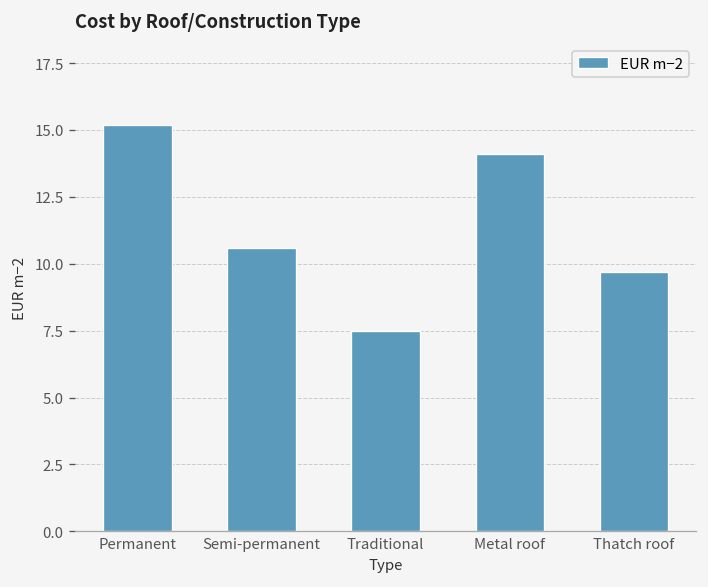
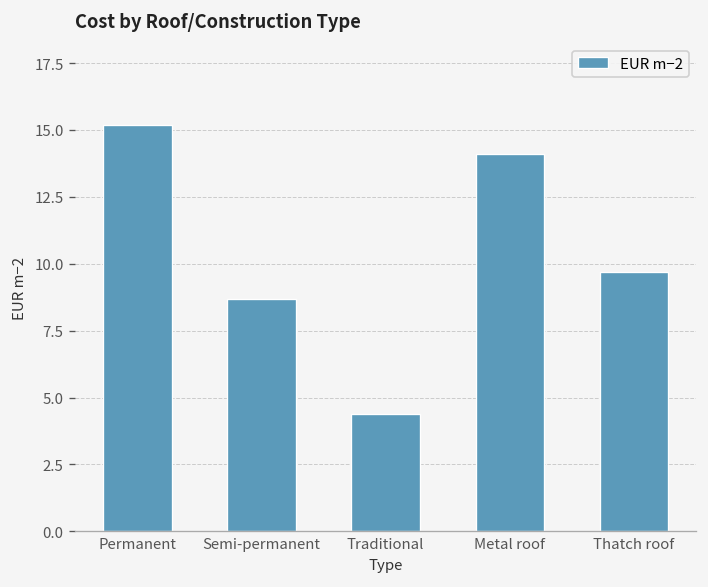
  {
    "Permanent": 15.2,
-   "Semi-permanent": 10.6,
-   "Traditional": 7.5,
+   "Semi-permanent": 8.7,
+   "Traditional": 4.4,
    "Metal roof": 14.1,
    "Thatch roof": 9.7
  }
